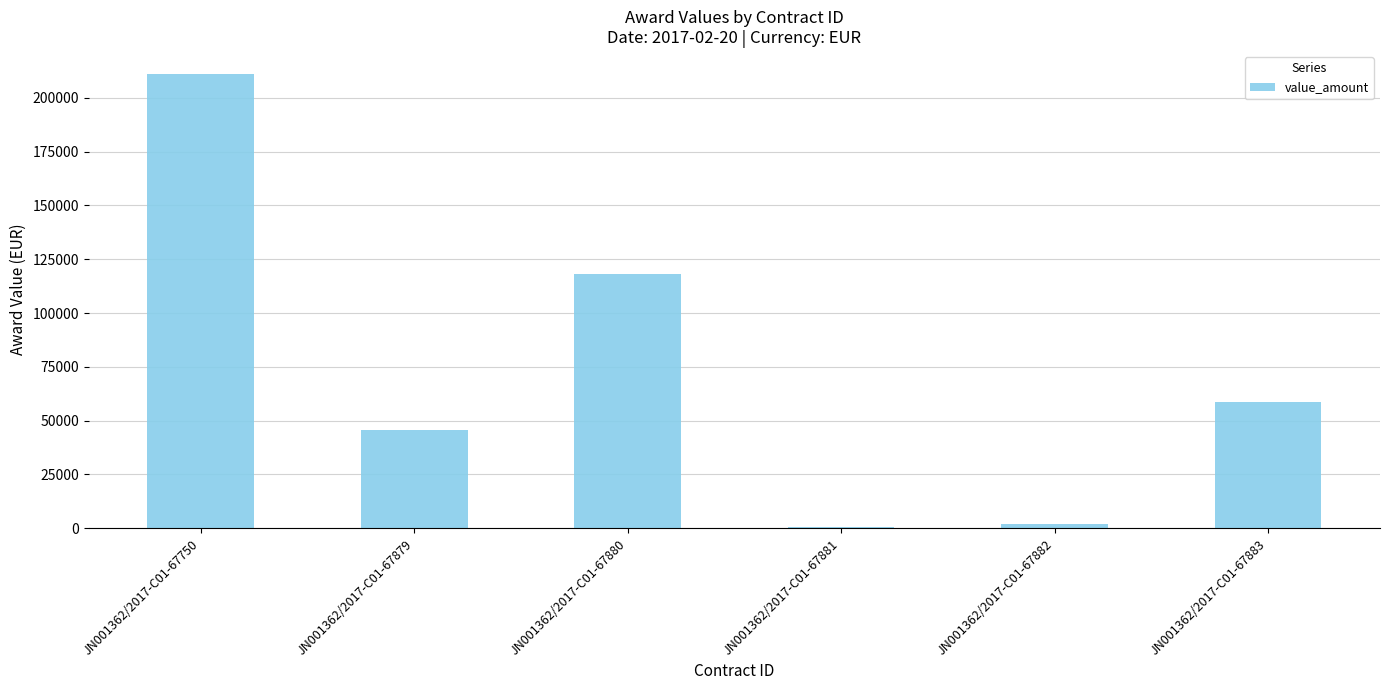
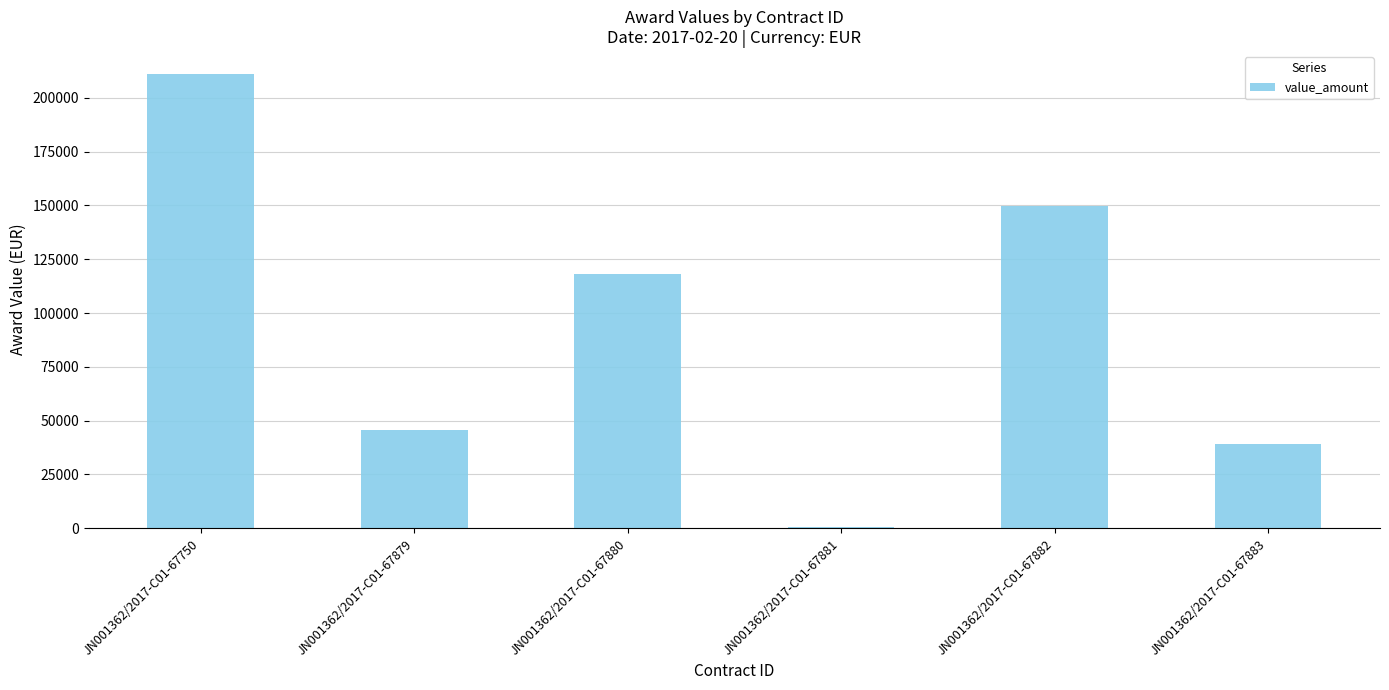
  {
    "JN001362/2017-C01-67750": 211000,
    "JN001362/2017-C01-67879": 45000,
    "JN001362/2017-C01-67880": 118000,
-   "JN001362/2017-C01-67882": 2000,
-   "JN001362/2017-C01-67883": 59000
+   "JN001362/2017-C01-67882": 150000,
+   "JN001362/2017-C01-67883": 39000
  }
